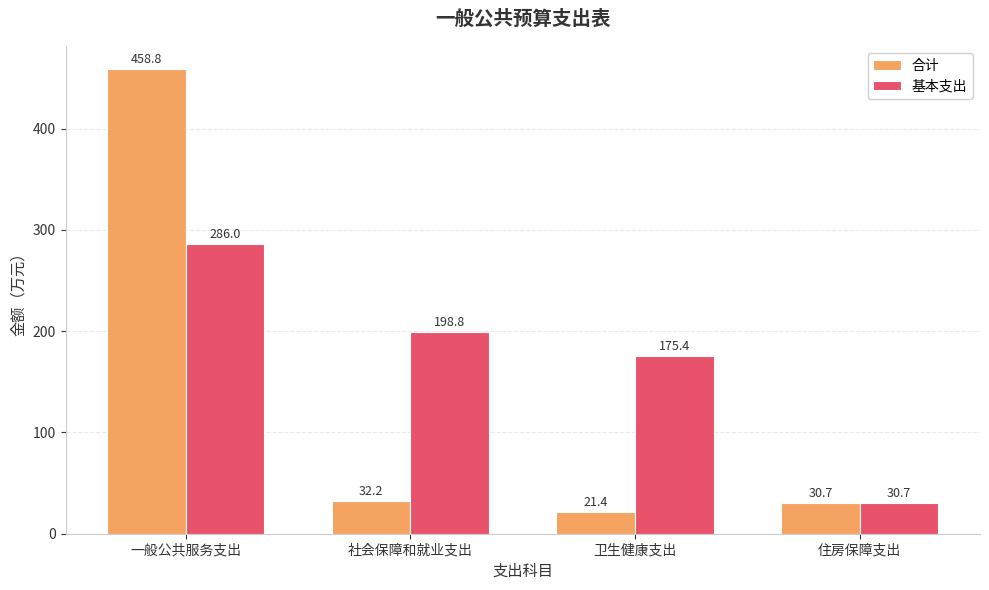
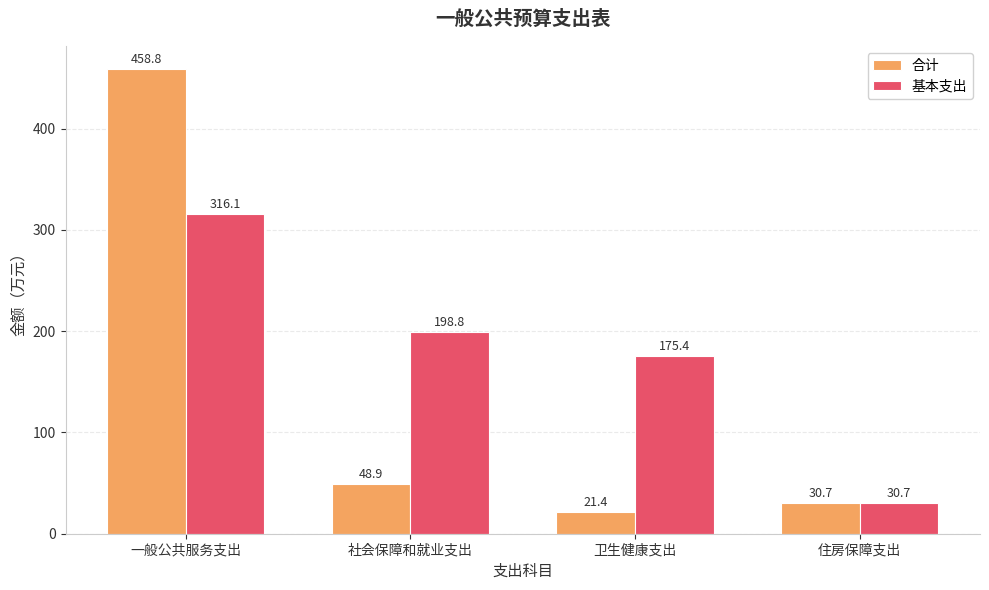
  {
    "合计": {
      "一般公共服务支出": 458.8,
-     "社会保障和就业支出": 32.2,
+     "社会保障和就业支出": 48.9,
      "卫生健康支出": 21.4,
      "住房保障支出": 30.7
    },
    "基本支出": {
-     "一般公共服务支出": 286.0,
+     "一般公共服务支出": 316.1,
      "社会保障和就业支出": 198.8,
      "卫生健康支出": 175.4,
      "住房保障支出": 30.7
    }
  }
